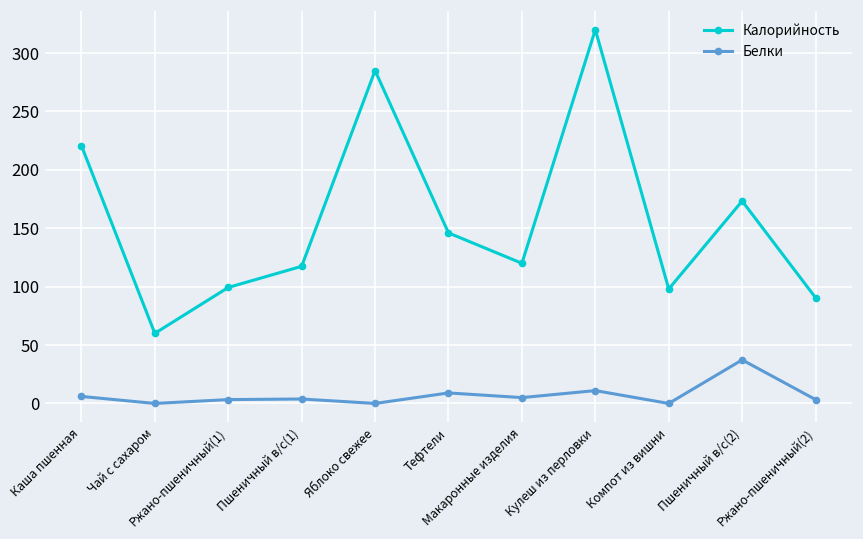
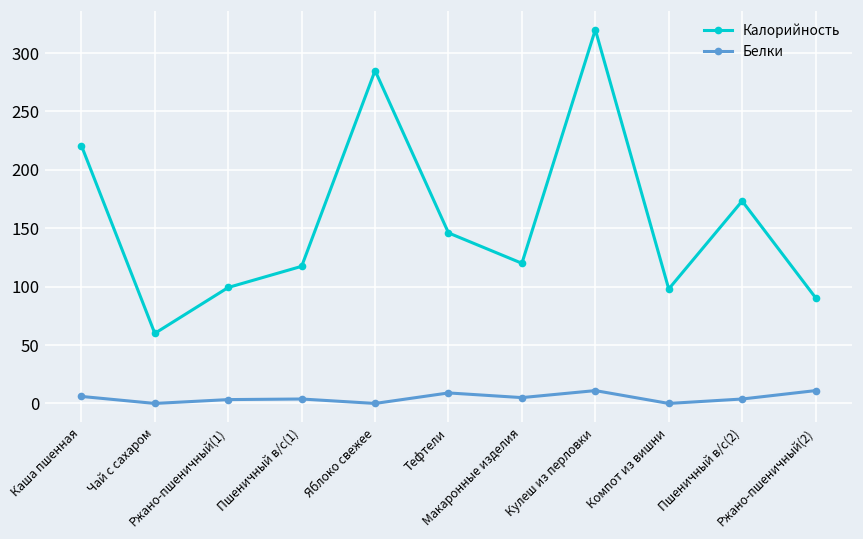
  {
    "Калорийность": {
      "Каша пшенная": 221,
      "Чай с сахаром": 60,
      "Ржано-пшеничный(1)": 99,
      "Пшеничный в/с(1)": 117,
      "Яблоко свежее": 285,
      "Тефтели": 146,
      "Макаронные изделия": 120,
      "Кулеш из перловки": 320,
      "Компот из вишни": 98,
      "Пшеничный в/с(2)": 173,
      "Ржано-пшеничный(2)": 91
    },
    "Белки": {
      "Каша пшенная": 6,
      "Чай с сахаром": 0,
      "Ржано-пшеничный(1)": 3,
      "Пшеничный в/с(1)": 4,
      "Яблоко свежее": 0,
      "Тефтели": 9,
      "Макаронные изделия": 5,
      "Кулеш из перловки": 11,
      "Компот из вишни": 0,
-     "Пшеничный в/с(2)": 37,
-     "Ржано-пшеничный(2)": 3
+     "Пшеничный в/с(2)": 4,
+     "Ржано-пшеничный(2)": 11
    }
  }
